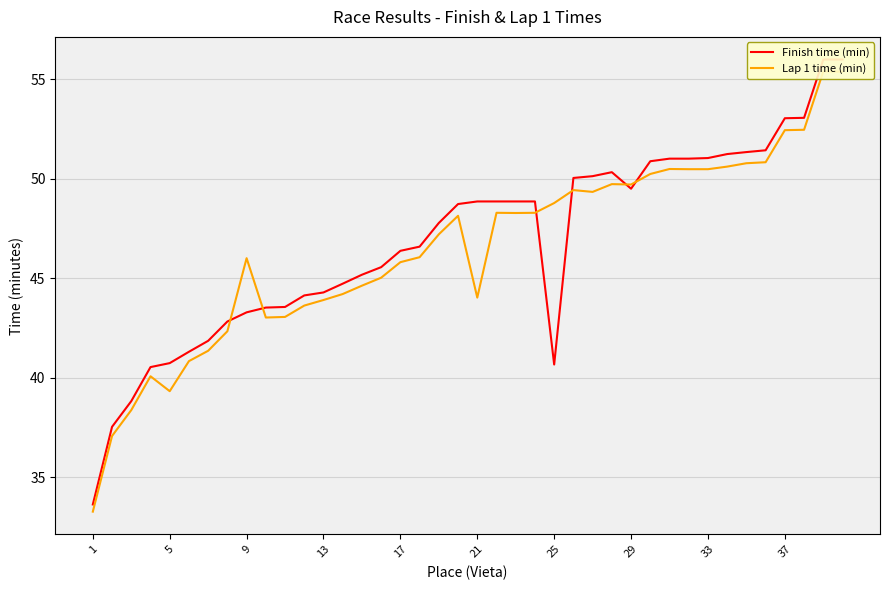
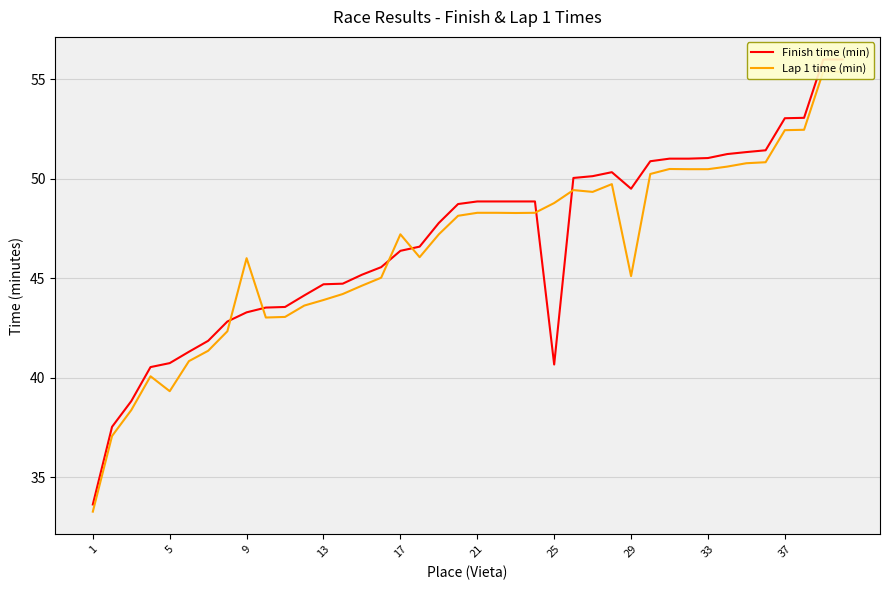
  {
    "Finish time (min)": {
      "1": 33.6,
      "5": 40.7,
      "9": 43.3,
-     "13": 44.3,
+     "13": 44.7,
      "17": 46.4,
      "21": 48.9,
      "25": 40.7,
      "29": 49.5,
      "33": 51.0,
      "37": 53.0
    },
    "Lap 1 time (min)": {
      "1": 33.3,
      "5": 39.3,
      "9": 46.0,
      "13": 43.9,
-     "17": 45.8,
-     "21": 44.0,
+     "17": 47.2,
+     "21": 48.3,
      "25": 48.8,
-     "29": 49.7,
+     "29": 45.1,
      "33": 50.5,
      "37": 52.4
    }
  }
